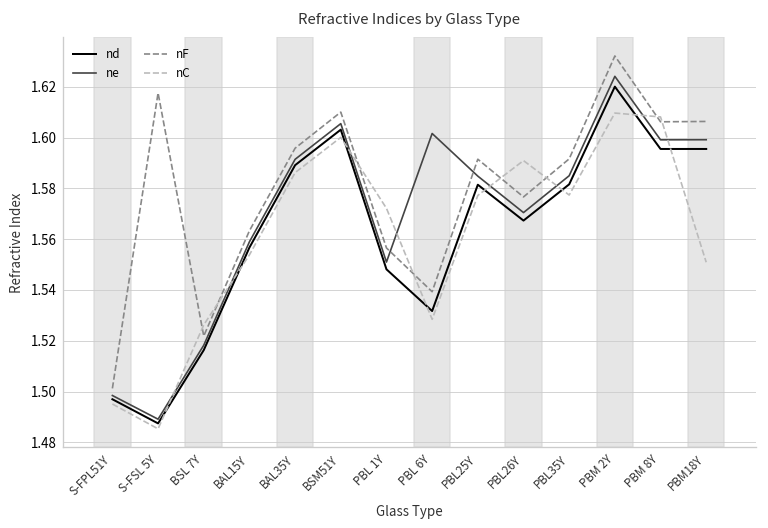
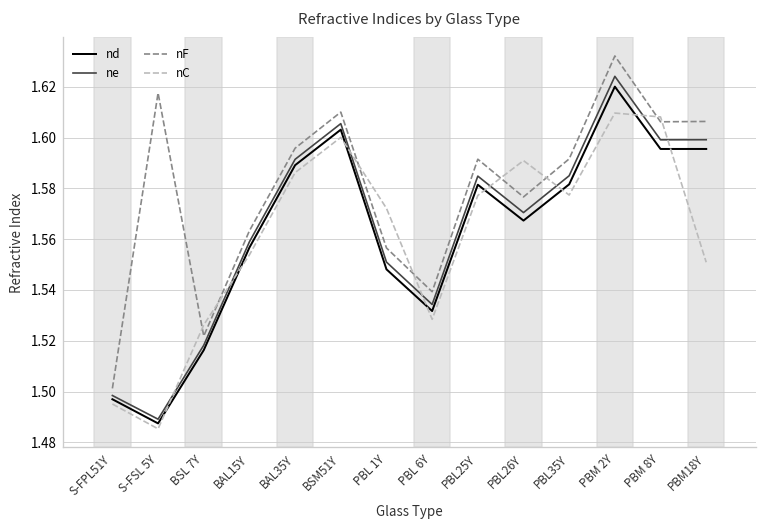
  {
    "nd": {
      "S-FPL51Y": 1.497,
      "S-FSL 5Y": 1.487,
      "BSL 7Y": 1.516,
      "BAL15Y": 1.557,
      "BAL35Y": 1.589,
      "BSM51Y": 1.603,
      "PBL 1Y": 1.548,
      "PBL 6Y": 1.532,
      "PBL25Y": 1.581,
      "PBL26Y": 1.567,
      "PBL35Y": 1.582,
      "PBM 2Y": 1.620,
      "PBM 8Y": 1.596,
      "PBM18Y": 1.596
    },
    "ne": {
      "S-FPL51Y": 1.498,
      "S-FSL 5Y": 1.489,
      "BSL 7Y": 1.518,
      "BAL15Y": 1.559,
      "BAL35Y": 1.591,
      "BSM51Y": 1.605,
      "PBL 1Y": 1.551,
-     "PBL 6Y": 1.602,
+     "PBL 6Y": 1.534,
      "PBL25Y": 1.585,
      "PBL26Y": 1.570,
      "PBL35Y": 1.585,
      "PBM 2Y": 1.624,
      "PBM 8Y": 1.599,
      "PBM18Y": 1.599
    },
    "nF": {
      "S-FPL51Y": 1.501,
      "S-FSL 5Y": 1.618,
      "BSL 7Y": 1.522,
      "BAL15Y": 1.563,
      "BAL35Y": 1.596,
      "BSM51Y": 1.610,
      "PBL 1Y": 1.557,
      "PBL 6Y": 1.539,
      "PBL25Y": 1.591,
      "PBL26Y": 1.577,
      "PBL35Y": 1.592,
      "PBM 2Y": 1.632,
      "PBM 8Y": 1.606,
      "PBM18Y": 1.606
    },
    "nC": {
      "S-FPL51Y": 1.495,
      "S-FSL 5Y": 1.485,
      "BSL 7Y": 1.526,
      "BAL15Y": 1.554,
      "BAL35Y": 1.586,
      "BSM51Y": 1.600,
      "PBL 1Y": 1.572,
      "PBL 6Y": 1.528,
      "PBL25Y": 1.577,
      "PBL26Y": 1.591,
      "PBL35Y": 1.577,
      "PBM 2Y": 1.610,
      "PBM 8Y": 1.608,
      "PBM18Y": 1.551
    }
  }
